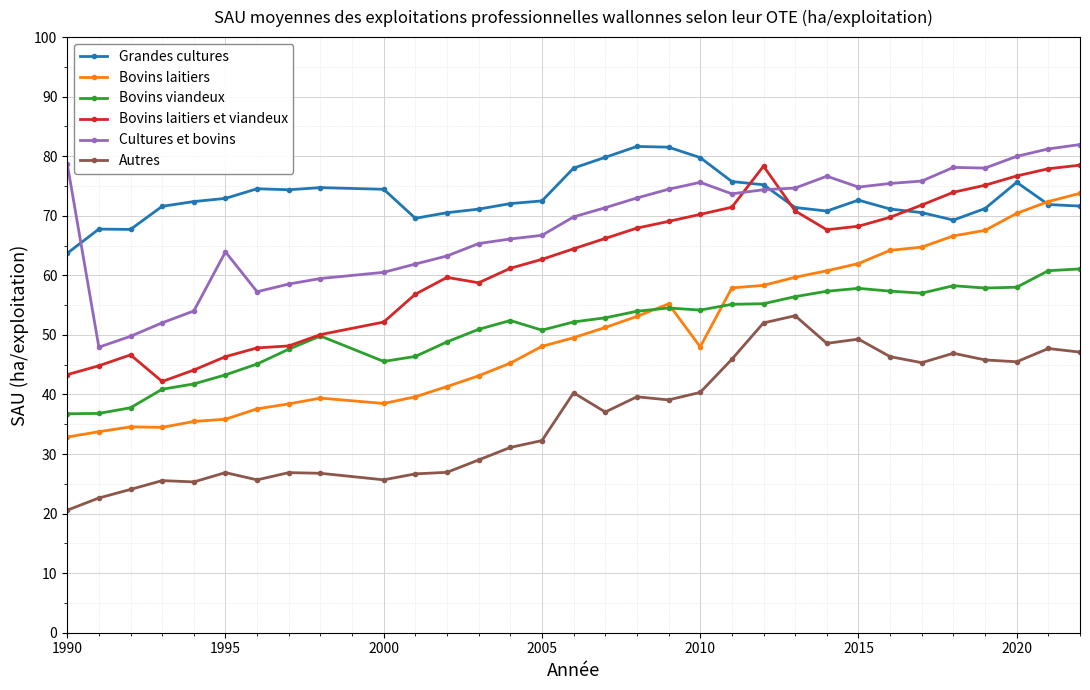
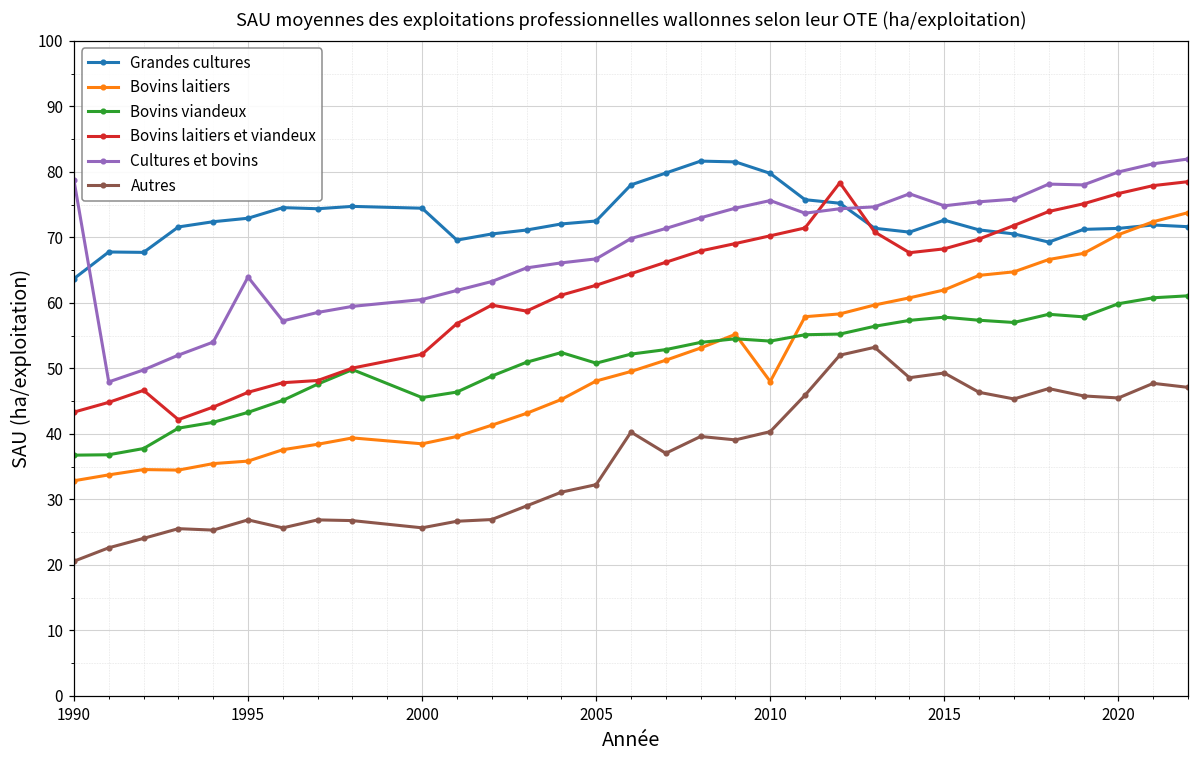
  {
    "Grandes cultures": {
      "1990": 64,
      "1995": 73,
      "2000": 74,
      "2005": 73,
      "2010": 80,
      "2015": 73,
-     "2020": 76
+     "2020": 71
    },
    "Bovins laitiers": {
      "1990": 33,
      "1995": 36,
      "2000": 38,
      "2005": 48,
      "2010": 48,
      "2015": 62,
      "2020": 70
    },
    "Bovins viandeux": {
      "1990": 37,
      "1995": 43,
      "2000": 46,
      "2005": 51,
      "2010": 54,
      "2015": 58,
-     "2020": 58
+     "2020": 60
    },
    "Bovins laitiers et viandeux": {
      "1990": 43,
      "1995": 46,
      "2000": 52,
      "2005": 63,
      "2010": 70,
      "2015": 68,
      "2020": 77
    },
    "Cultures et bovins": {
      "1990": 79,
      "1995": 64,
      "2000": 61,
      "2005": 67,
      "2010": 76,
      "2015": 75,
      "2020": 80
    },
    "Autres": {
      "1990": 21,
      "1995": 27,
      "2000": 26,
      "2005": 32,
      "2010": 40,
      "2015": 49,
      "2020": 45
    }
  }
